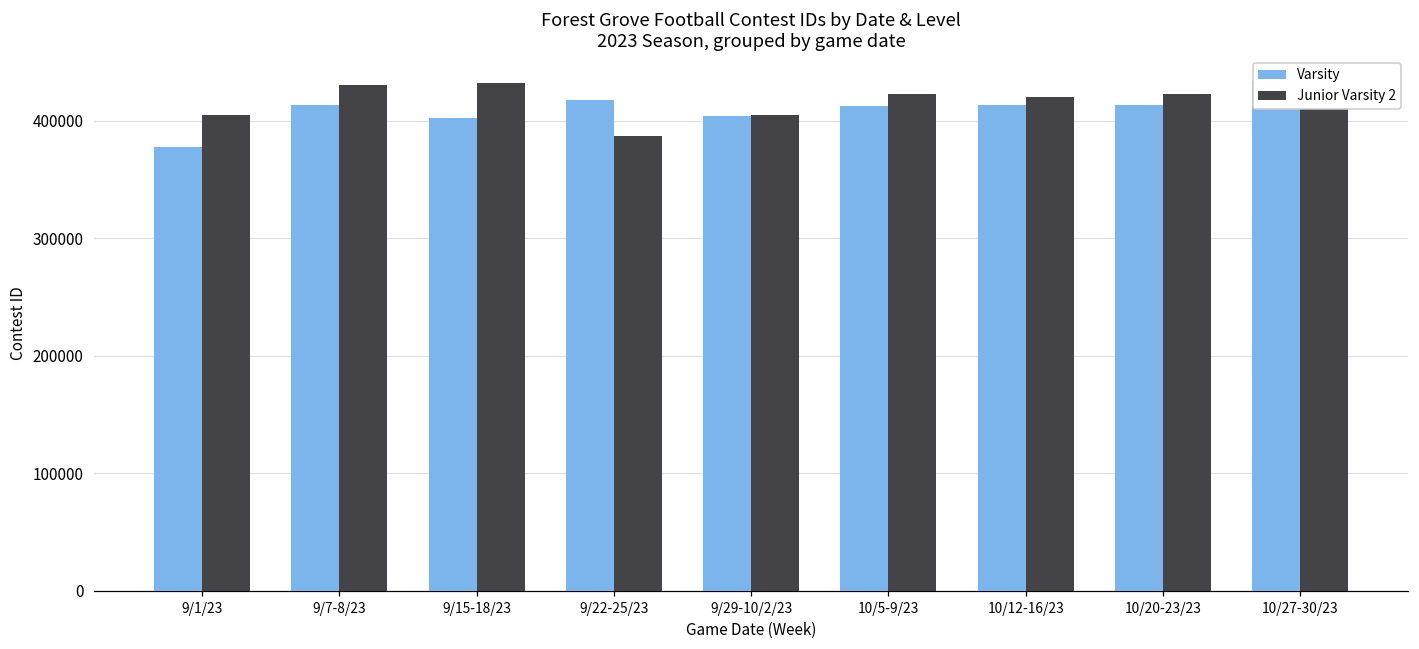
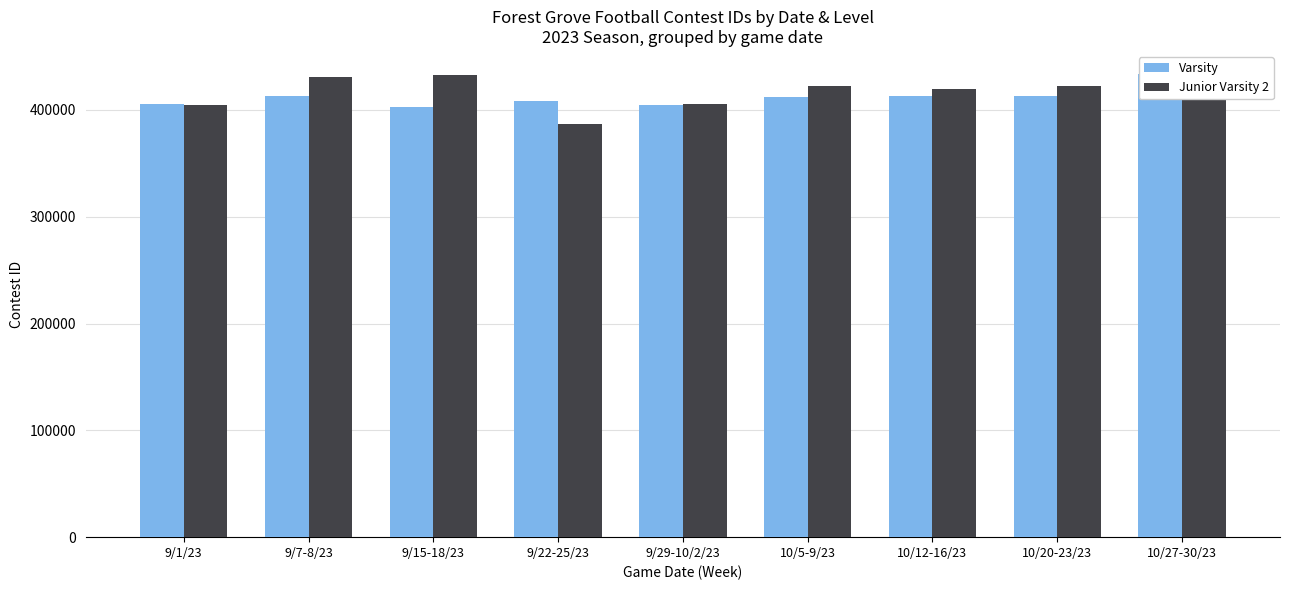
  {
    "Varsity": {
-     "9/1/23": 378000,
+     "9/1/23": 406000,
      "9/7-8/23": 413000,
      "9/15-18/23": 403000,
-     "9/22-25/23": 418000,
+     "9/22-25/23": 408000,
      "9/29-10/2/23": 405000,
      "10/5-9/23": 413000,
      "10/12-16/23": 413000,
      "10/20-23/23": 413000
    },
    "Junior Varsity 2": {
      "9/1/23": 405000,
      "9/7-8/23": 431000,
      "9/15-18/23": 433000,
      "9/22-25/23": 387000,
      "9/29-10/2/23": 405000,
      "10/5-9/23": 423000,
      "10/12-16/23": 420000,
      "10/20-23/23": 423000
    }
  }
